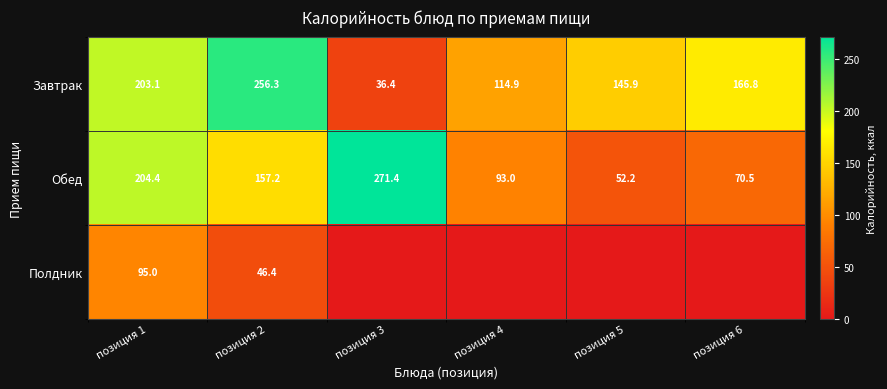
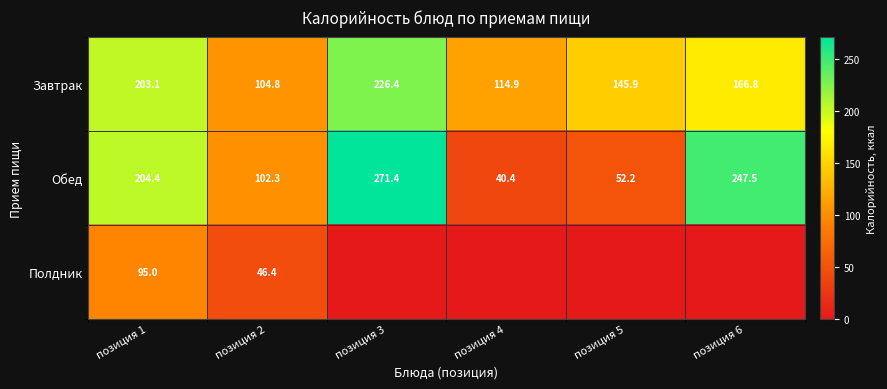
  {
    "Завтрак": {
      "позиция 1": 203.1,
-     "позиция 2": 256.3,
-     "позиция 3": 36.4,
+     "позиция 2": 104.8,
+     "позиция 3": 226.4,
      "позиция 4": 114.9,
      "позиция 5": 145.9,
      "позиция 6": 166.8
    },
    "Обед": {
      "позиция 1": 204.4,
-     "позиция 2": 157.2,
+     "позиция 2": 102.3,
      "позиция 3": 271.4,
-     "позиция 4": 93.0,
+     "позиция 4": 40.4,
      "позиция 5": 52.2,
-     "позиция 6": 70.5
+     "позиция 6": 247.5
    },
    "Полдник": {
      "позиция 1": 95.0,
      "позиция 2": 46.4
    }
  }
